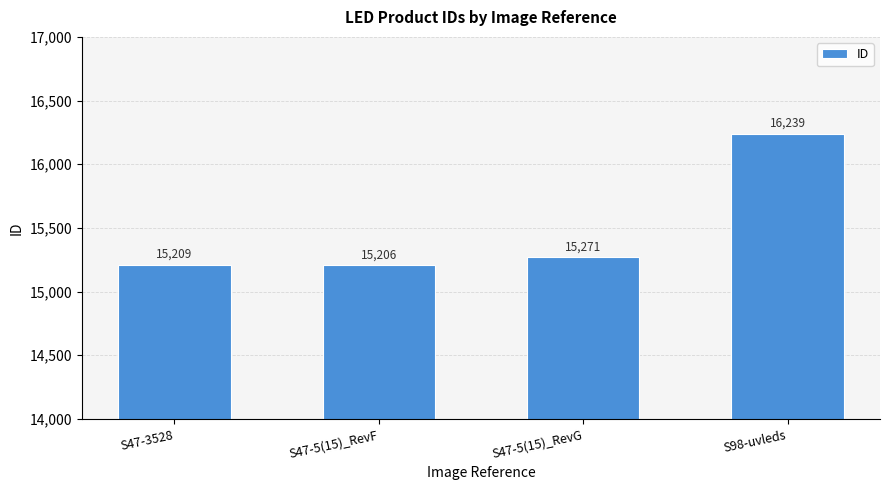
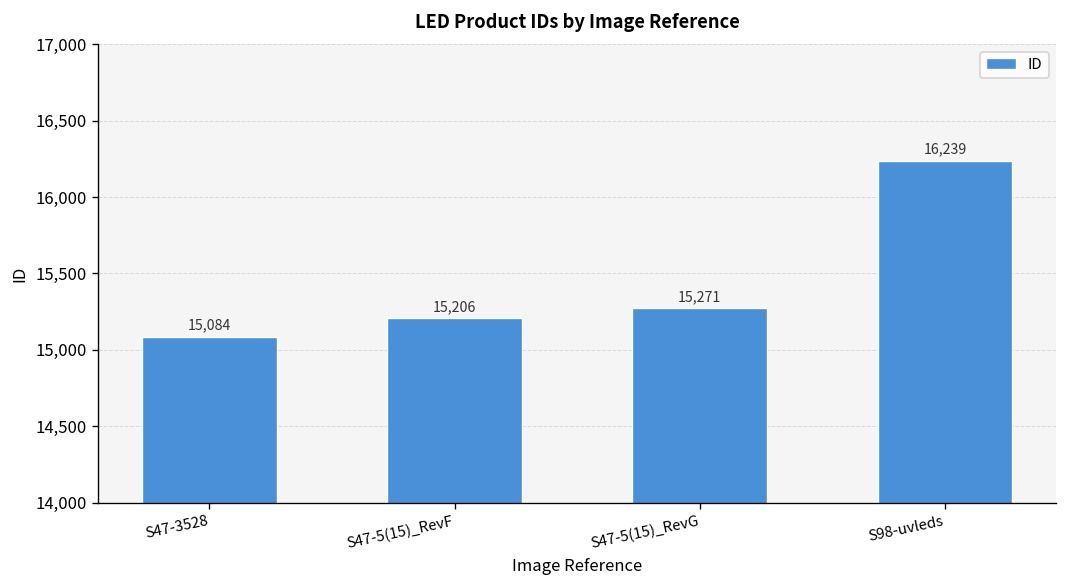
  {
-   "S47-3528": "15,209",
+   "S47-3528": "15,084",
    "S47-5(15)_RevF": "15,206",
    "S47-5(15)_RevG": "15,271",
    "S98-uvleds": "16,239"
  }
